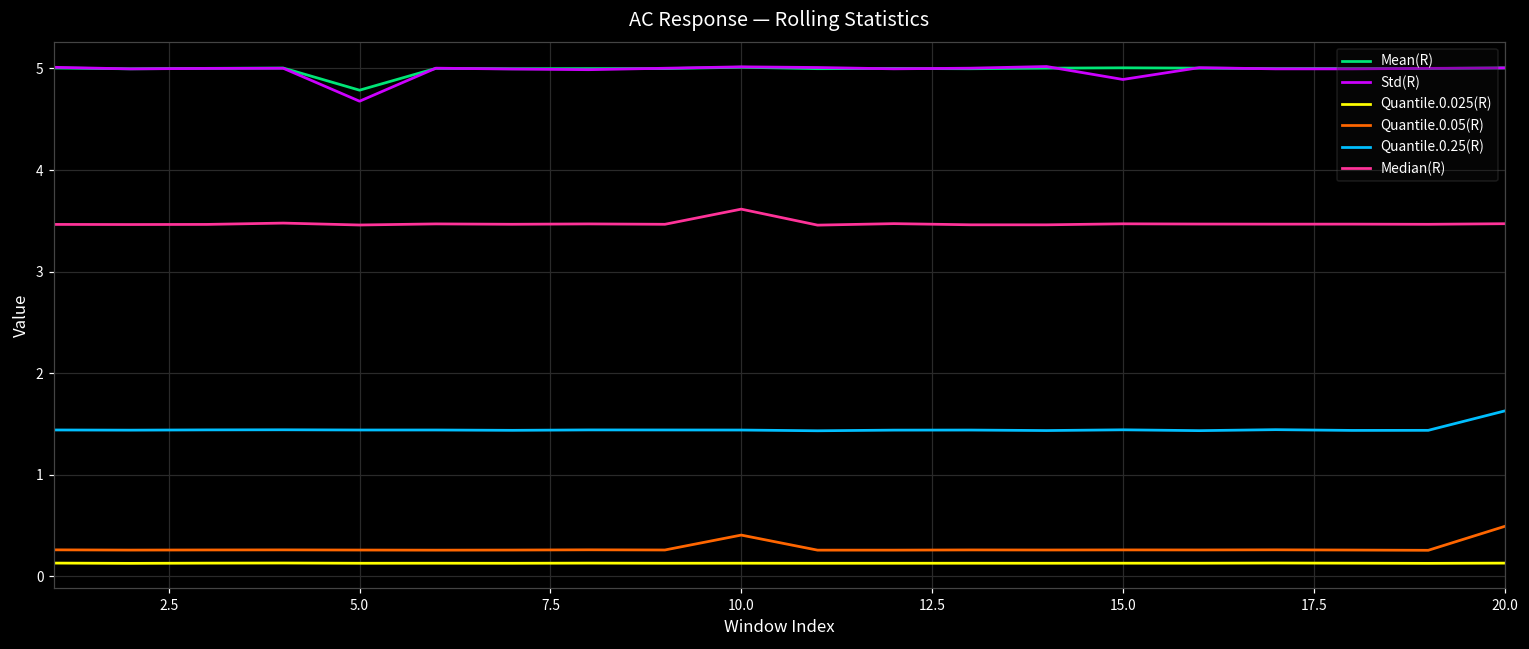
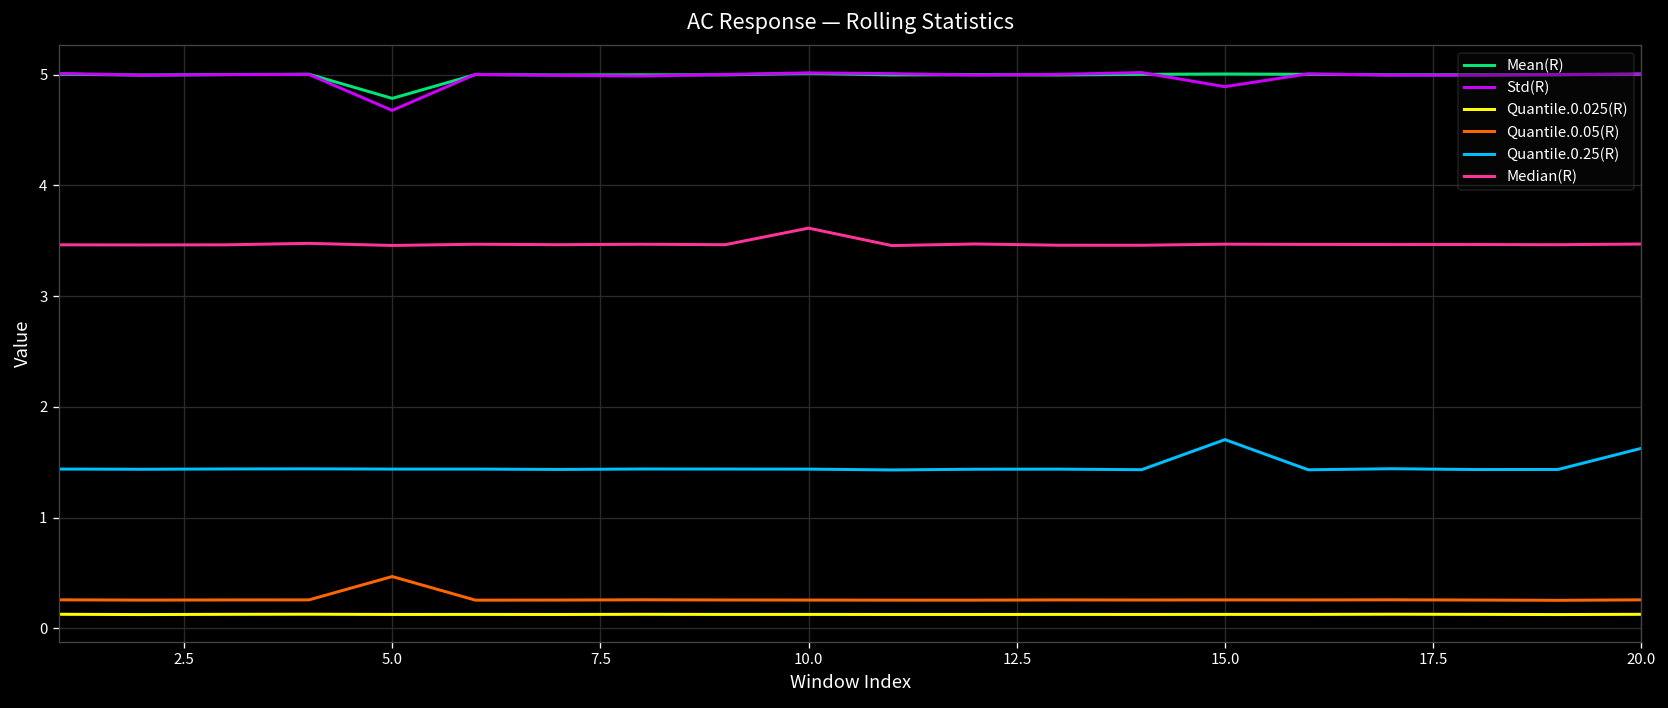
  {
    "Mean(R)": {
      "5.0": 4.8,
      "15.0": 5.0
    },
    "Std(R)": {
      "5.0": 4.7,
      "15.0": 4.9
    },
    "Quantile.0.025(R)": {
      "5.0": 0.1,
      "10.0": 0.1,
      "15.0": 0.1,
      "20.0": 0.1
    },
    "Quantile.0.05(R)": {
-     "5.0": 0.3,
-     "10.0": 0.4,
+     "5.0": 0.5,
+     "10.0": 0.3,
      "15.0": 0.3,
-     "20.0": 0.5
+     "20.0": 0.3
    },
    "Quantile.0.25(R)": {
      "5.0": 1.4,
      "10.0": 1.4,
-     "15.0": 1.4,
+     "15.0": 1.7,
      "20.0": 1.6
    },
    "Median(R)": {
      "5.0": 3.5,
      "10.0": 3.6,
      "15.0": 3.5,
      "20.0": 3.5
    }
  }
